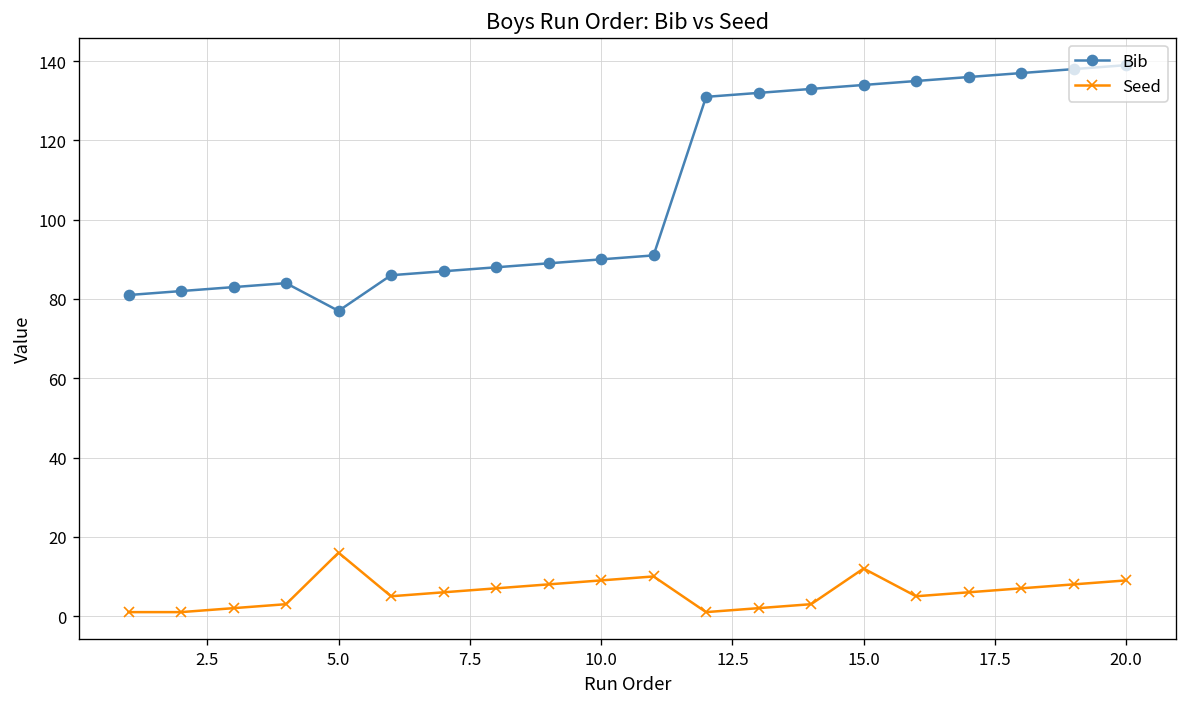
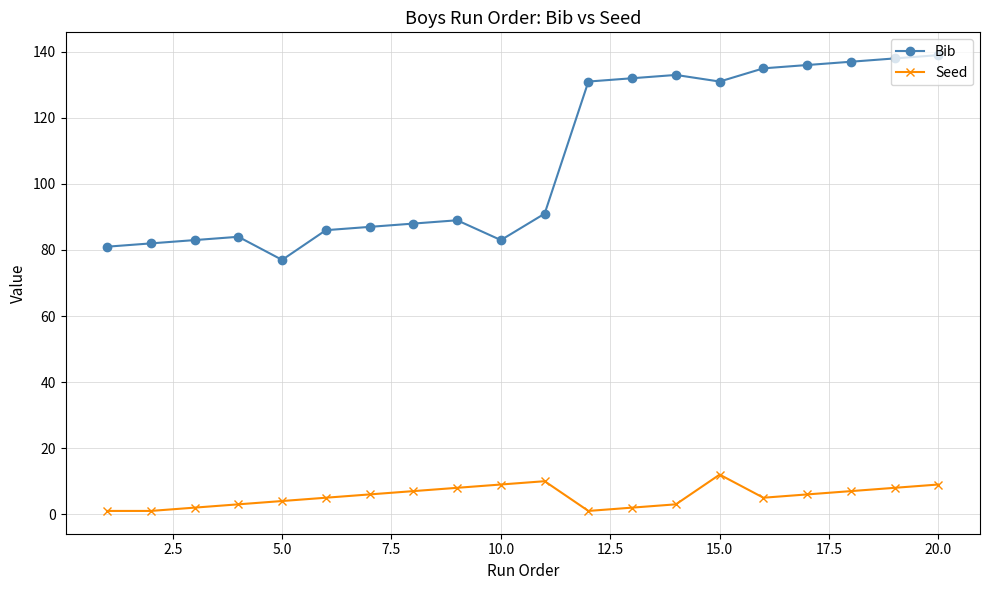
  {
    "Bib": {
      "5.0": 77,
-     "10.0": 90,
-     "15.0": 134
+     "10.0": 83,
+     "15.0": 131
    },
    "Seed": {
-     "5.0": 16,
+     "5.0": 4,
      "10.0": 9,
      "15.0": 12,
      "20.0": 9
    }
  }
